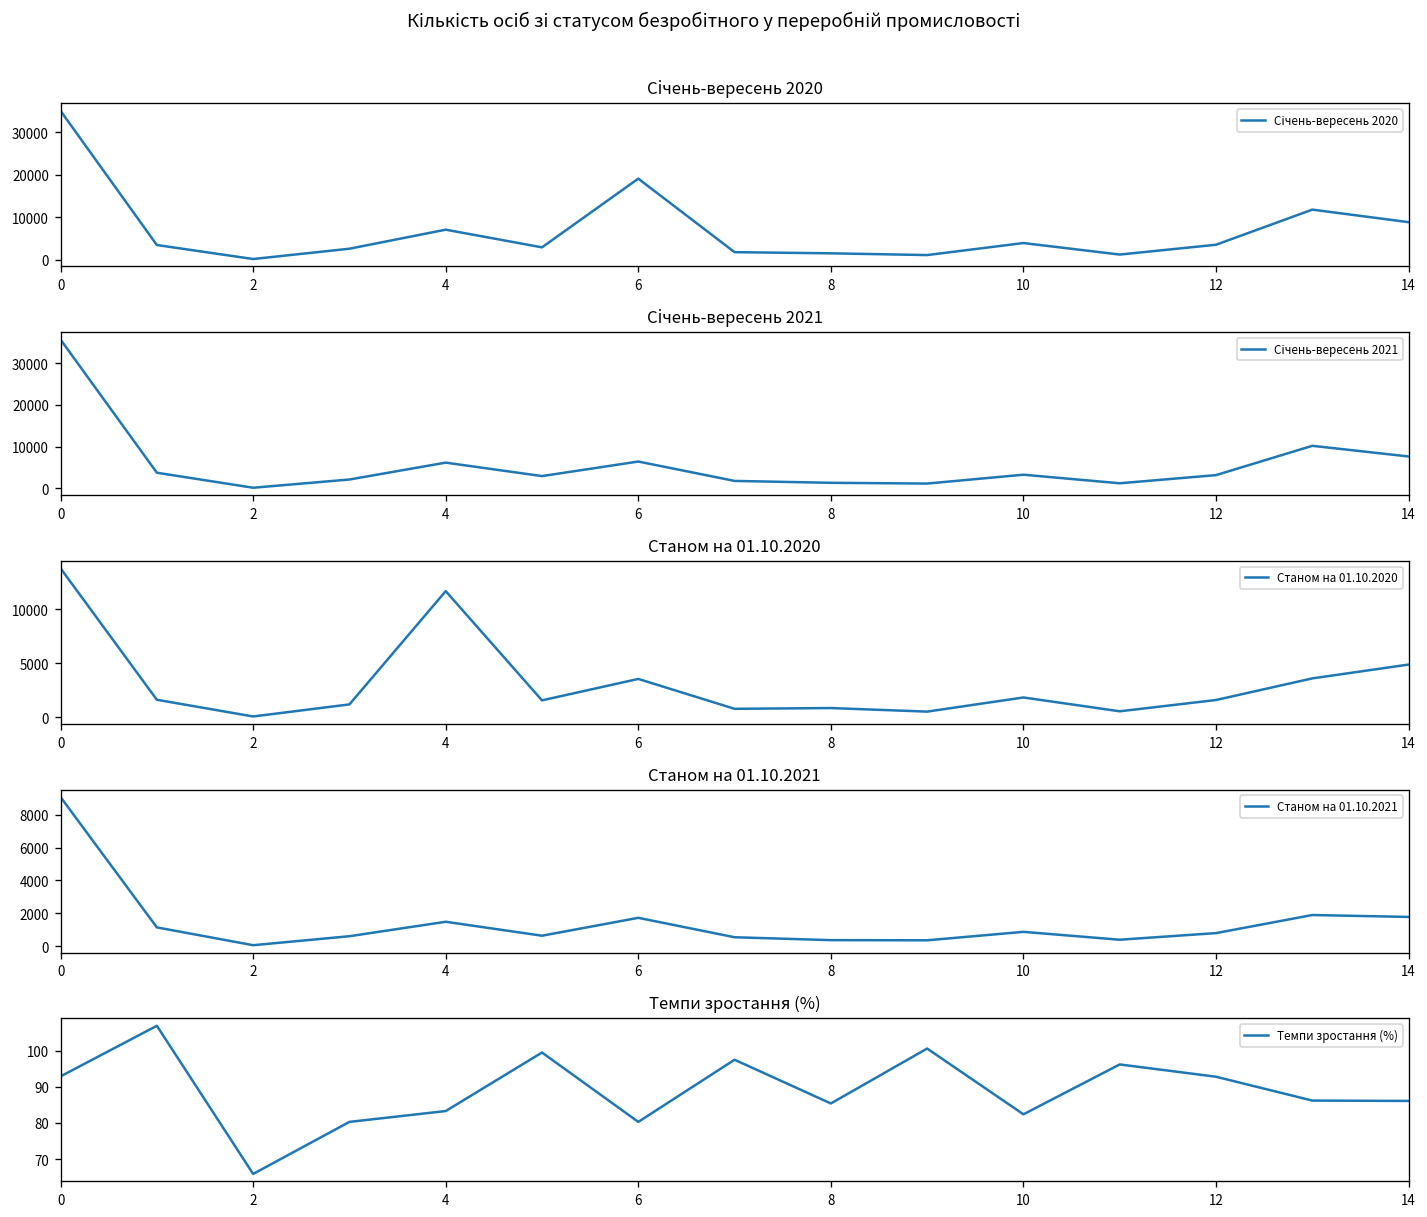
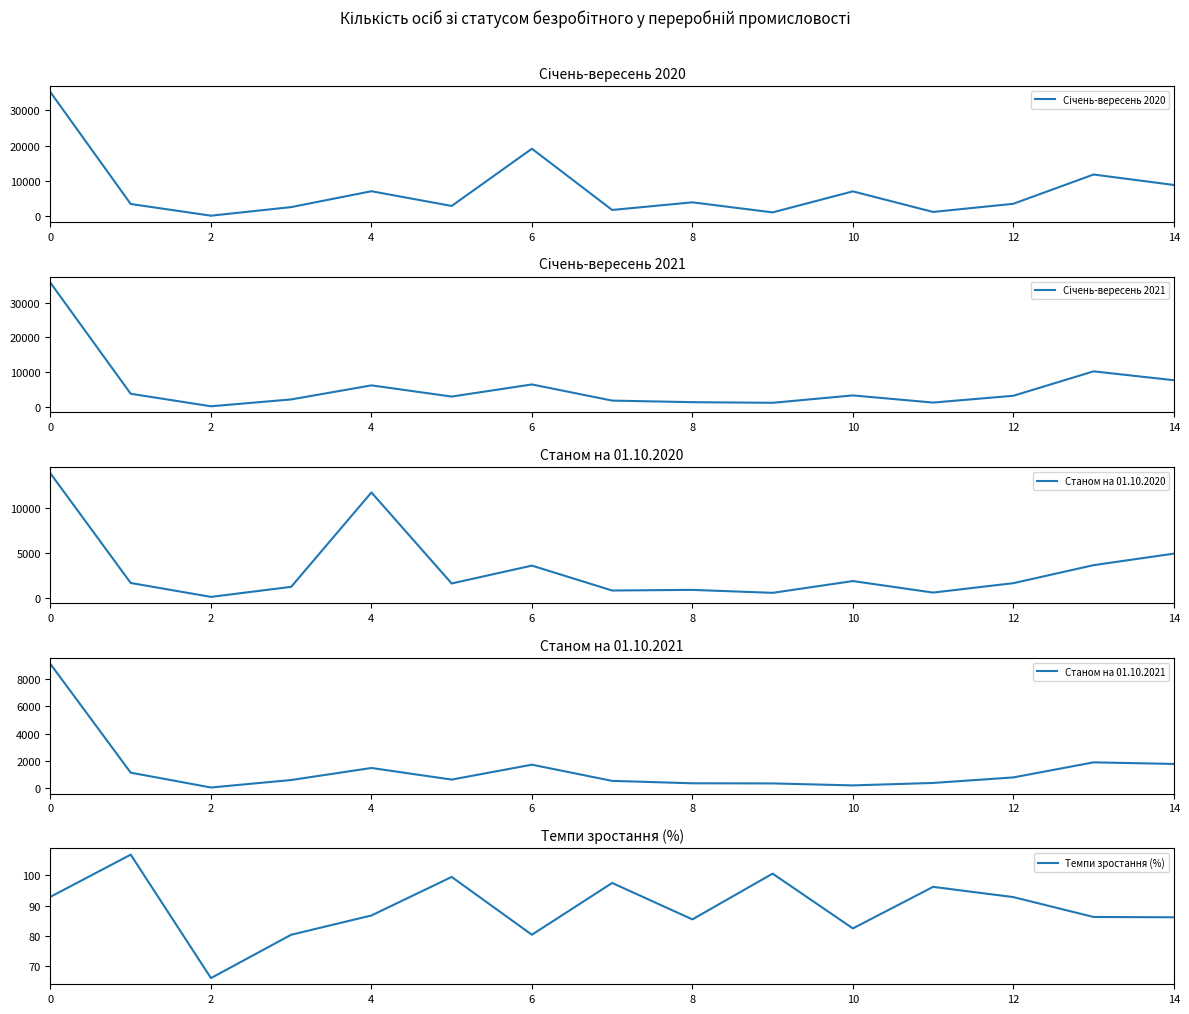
  {
    "Січень-вересень 2020": {
      "0": 35000,
      "2": 0,
      "4": 7000,
      "6": 19000,
-     "8": 2000,
-     "10": 4000,
+     "8": 4000,
+     "10": 7000,
      "12": 4000,
      "14": 9000
    },
    "Січень-вересень 2021": {
      "0": 36000,
      "2": 0,
      "4": 6000,
      "6": 6000,
      "8": 1000,
      "10": 3000,
      "12": 3000,
      "14": 8000
    },
    "Станом на 01.10.2020": {
      "0": 14000,
      "2": 0,
      "4": 12000,
      "6": 4000,
      "8": 1000,
      "10": 2000,
      "12": 2000,
      "14": 5000
    },
    "Станом на 01.10.2021": {
      "0": 9100,
      "2": 100,
      "4": 1500,
      "6": 1700,
      "8": 400,
-     "10": 900,
+     "10": 200,
      "12": 800,
      "14": 1800
    },
    "Темпи зростання (%)": {
      "0": 93,
      "2": 66,
-     "4": 83,
+     "4": 87,
      "6": 80,
      "8": 85,
      "10": 82,
      "12": 93,
      "14": 86
    }
  }
